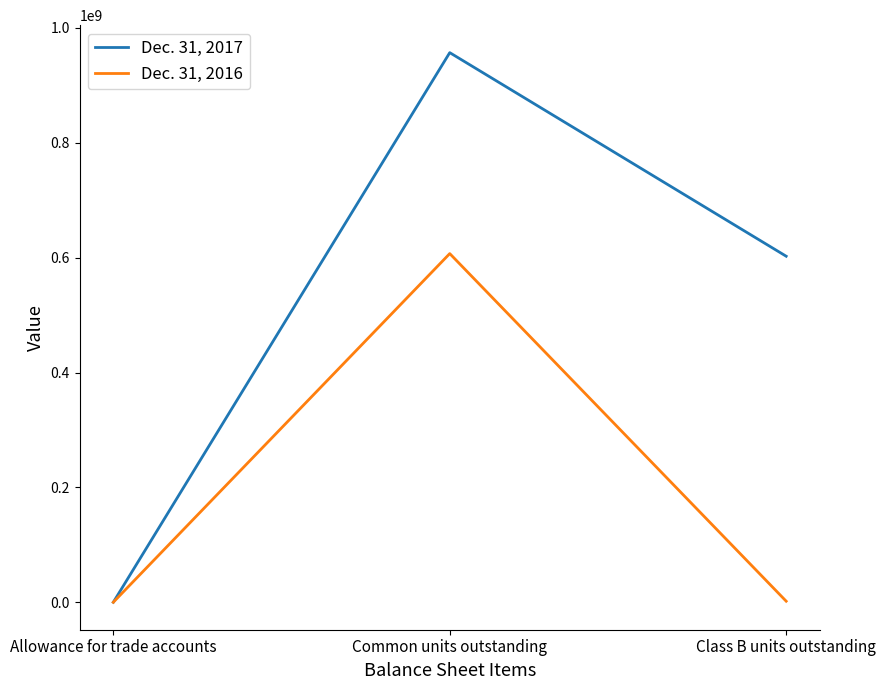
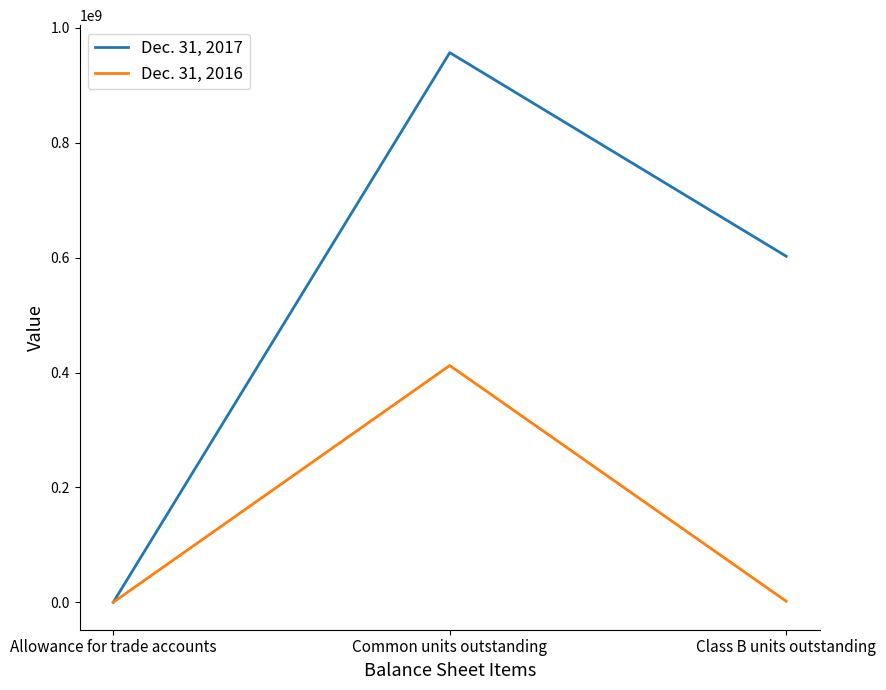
  {
    "Dec. 31, 2017": {
      "Common units outstanding": 960000000,
      "Class B units outstanding": 600000000
    },
    "Dec. 31, 2016": {
-     "Common units outstanding": 610000000,
+     "Common units outstanding": 410000000,
      "Class B units outstanding": 0
    }
  }
